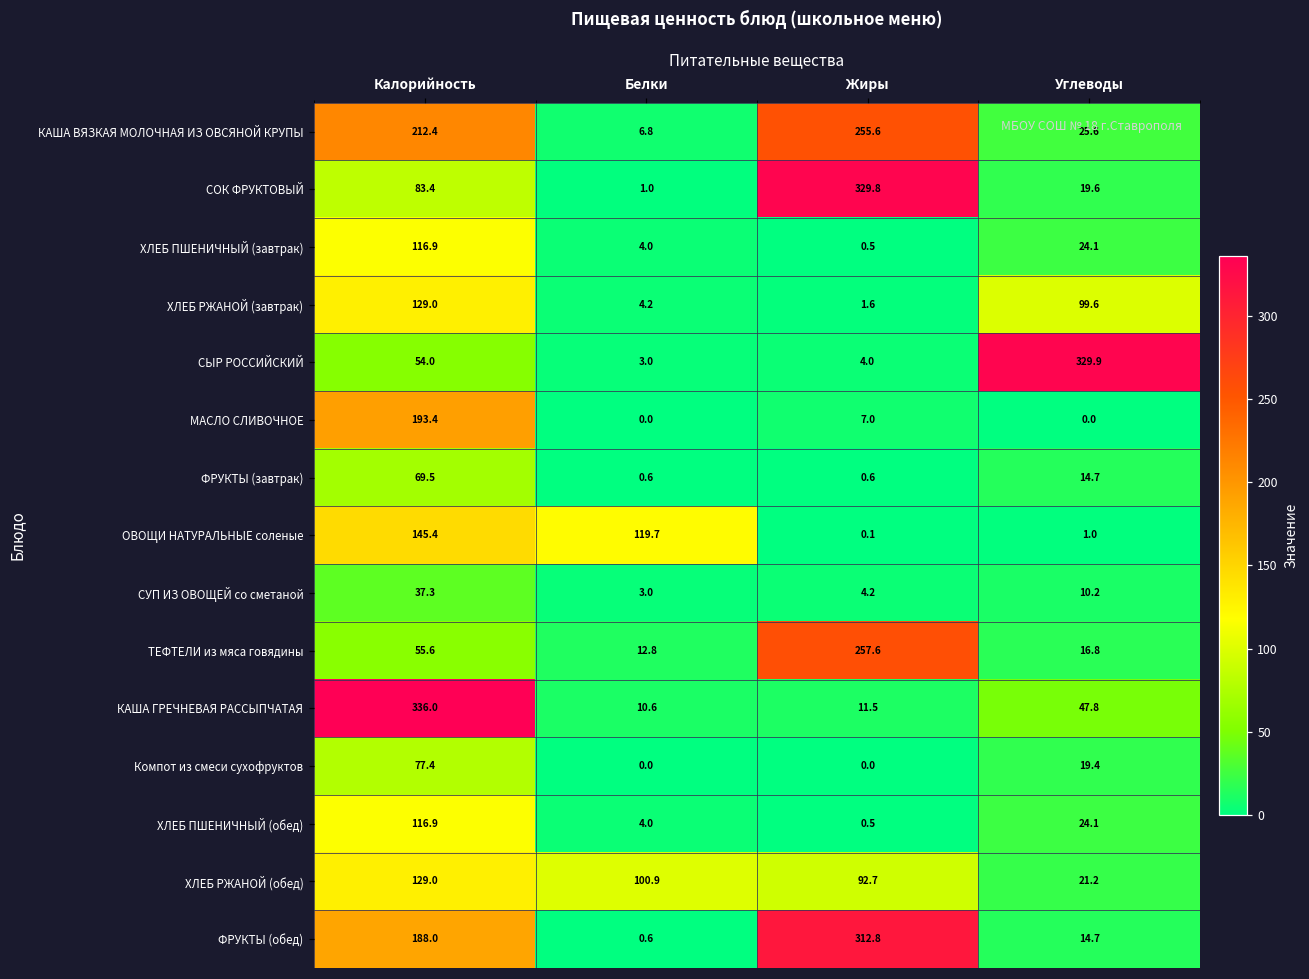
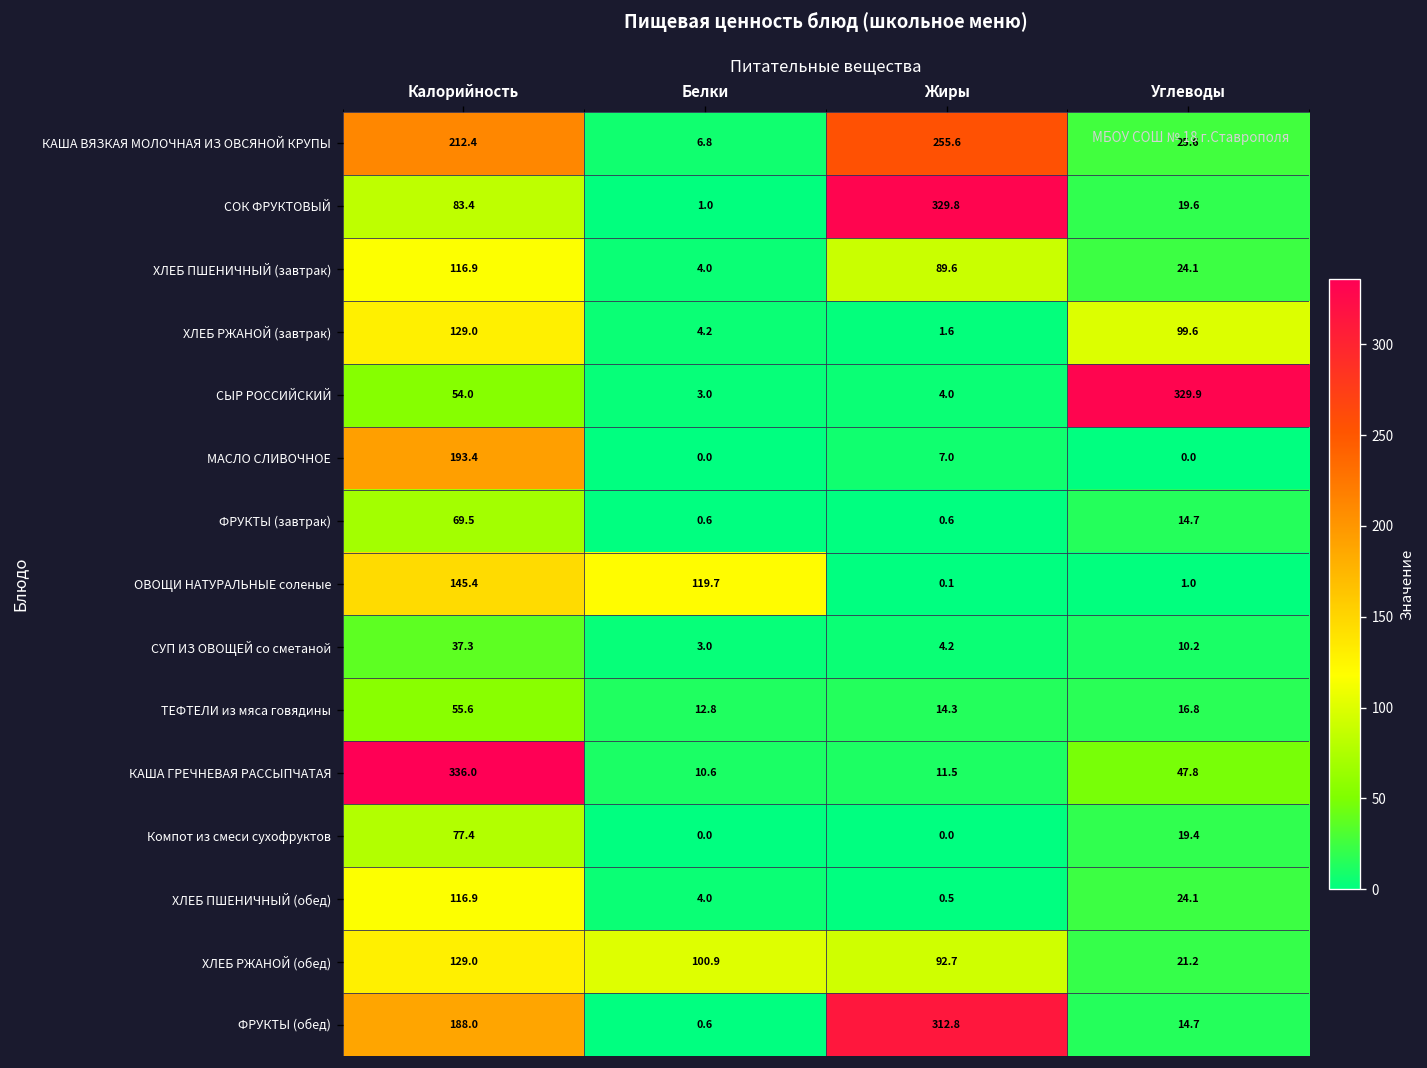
  {
    "КАША ВЯЗКАЯ МОЛОЧНАЯ ИЗ ОВСЯНОЙ КРУПЫ": {
      "Калорийность": 212.4,
      "Белки": 6.8,
      "Жиры": 255.6,
      "Углеводы": 18
    },
    "СОК ФРУКТОВЫЙ": {
      "Калорийность": 83.4,
      "Белки": 1.0,
      "Жиры": 329.8,
      "Углеводы": 19.6
    },
    "ХЛЕБ ПШЕНИЧНЫЙ (завтрак)": {
      "Калорийность": 116.9,
      "Белки": 4.0,
-     "Жиры": 0.5,
+     "Жиры": 89.6,
      "Углеводы": 24.1
    },
    "ХЛЕБ РЖАНОЙ (завтрак)": {
      "Калорийность": 129.0,
      "Белки": 4.2,
      "Жиры": 1.6,
      "Углеводы": 99.6
    },
    "СЫР РОССИЙСКИЙ": {
      "Калорийность": 54.0,
      "Белки": 3.0,
      "Жиры": 4.0,
      "Углеводы": 329.9
    },
    "МАСЛО СЛИВОЧНОЕ": {
      "Калорийность": 193.4,
      "Белки": 0.0,
      "Жиры": 7.0,
      "Углеводы": 0.0
    },
    "ФРУКТЫ (завтрак)": {
      "Калорийность": 69.5,
      "Белки": 0.6,
      "Жиры": 0.6,
      "Углеводы": 14.7
    },
    "ОВОЩИ НАТУРАЛЬНЫЕ соленые": {
      "Калорийность": 145.4,
      "Белки": 119.7,
      "Жиры": 0.1,
      "Углеводы": 1.0
    },
    "СУП ИЗ ОВОЩЕЙ со сметаной": {
      "Калорийность": 37.3,
      "Белки": 3.0,
      "Жиры": 4.2,
      "Углеводы": 10.2
    },
    "ТЕФТЕЛИ из мяса говядины": {
      "Калорийность": 55.6,
      "Белки": 12.8,
-     "Жиры": 257.6,
+     "Жиры": 14.3,
      "Углеводы": 16.8
    },
    "КАША ГРЕЧНЕВАЯ РАССЫПЧАТАЯ": {
      "Калорийность": 336.0,
      "Белки": 10.6,
      "Жиры": 11.5,
      "Углеводы": 47.8
    },
    "Компот из смеси сухофруктов": {
      "Калорийность": 77.4,
      "Белки": 0.0,
      "Жиры": 0.0,
      "Углеводы": 19.4
    },
    "ХЛЕБ ПШЕНИЧНЫЙ (обед)": {
      "Калорийность": 116.9,
      "Белки": 4.0,
      "Жиры": 0.5,
      "Углеводы": 24.1
    },
    "ХЛЕБ РЖАНОЙ (обед)": {
      "Калорийность": 129.0,
      "Белки": 100.9,
      "Жиры": 92.7,
      "Углеводы": 21.2
    },
    "ФРУКТЫ (обед)": {
      "Калорийность": 188.0,
      "Белки": 0.6,
      "Жиры": 312.8,
      "Углеводы": 14.7
    }
  }
